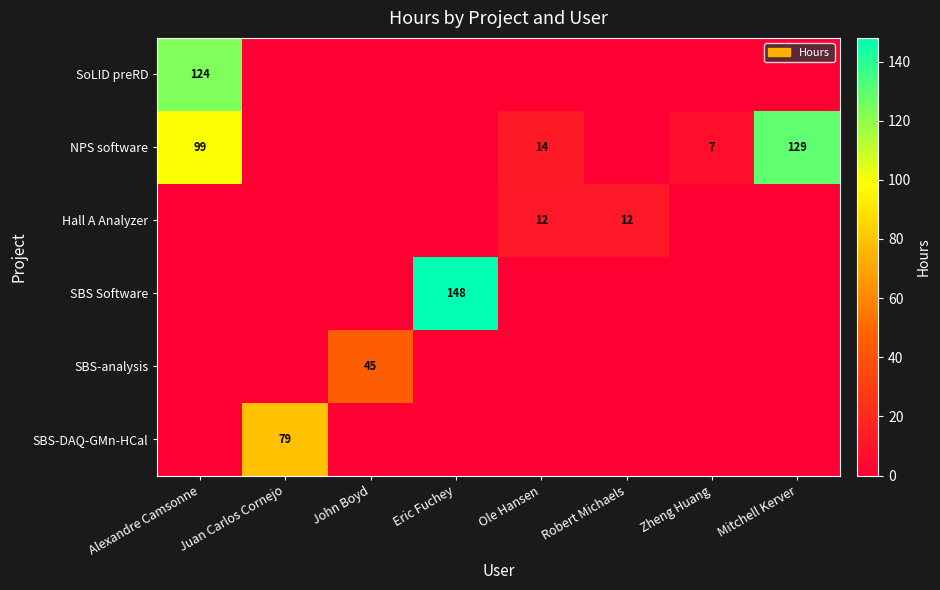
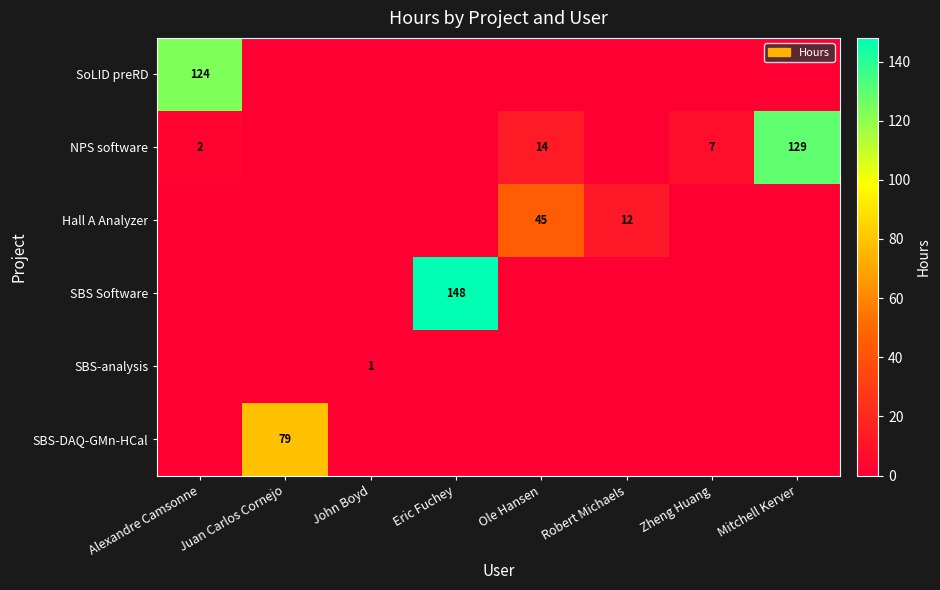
  {
    "SoLID preRD": {
      "Alexandre Camsonne": 124
    },
    "NPS software": {
-     "Alexandre Camsonne": 99,
+     "Alexandre Camsonne": 2,
      "Ole Hansen": 14,
      "Zheng Huang": 7,
      "Mitchell Kerver": 129
    },
    "Hall A Analyzer": {
-     "Ole Hansen": 12,
+     "Ole Hansen": 45,
      "Robert Michaels": 12
    },
    "SBS Software": {
      "Eric Fuchey": 148
    },
    "SBS-analysis": {
-     "John Boyd": 45
+     "John Boyd": 1
    },
    "SBS-DAQ-GMn-HCal": {
      "Juan Carlos Cornejo": 79
    }
  }
